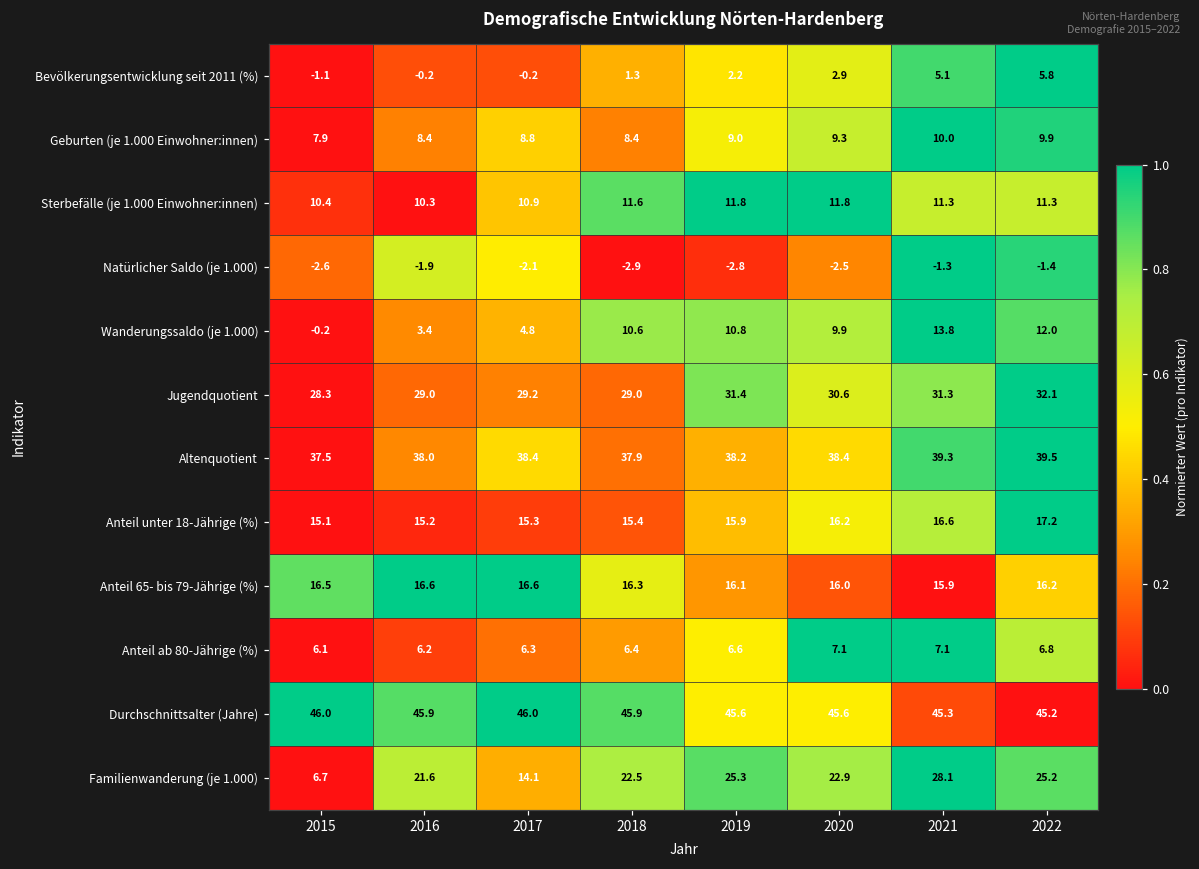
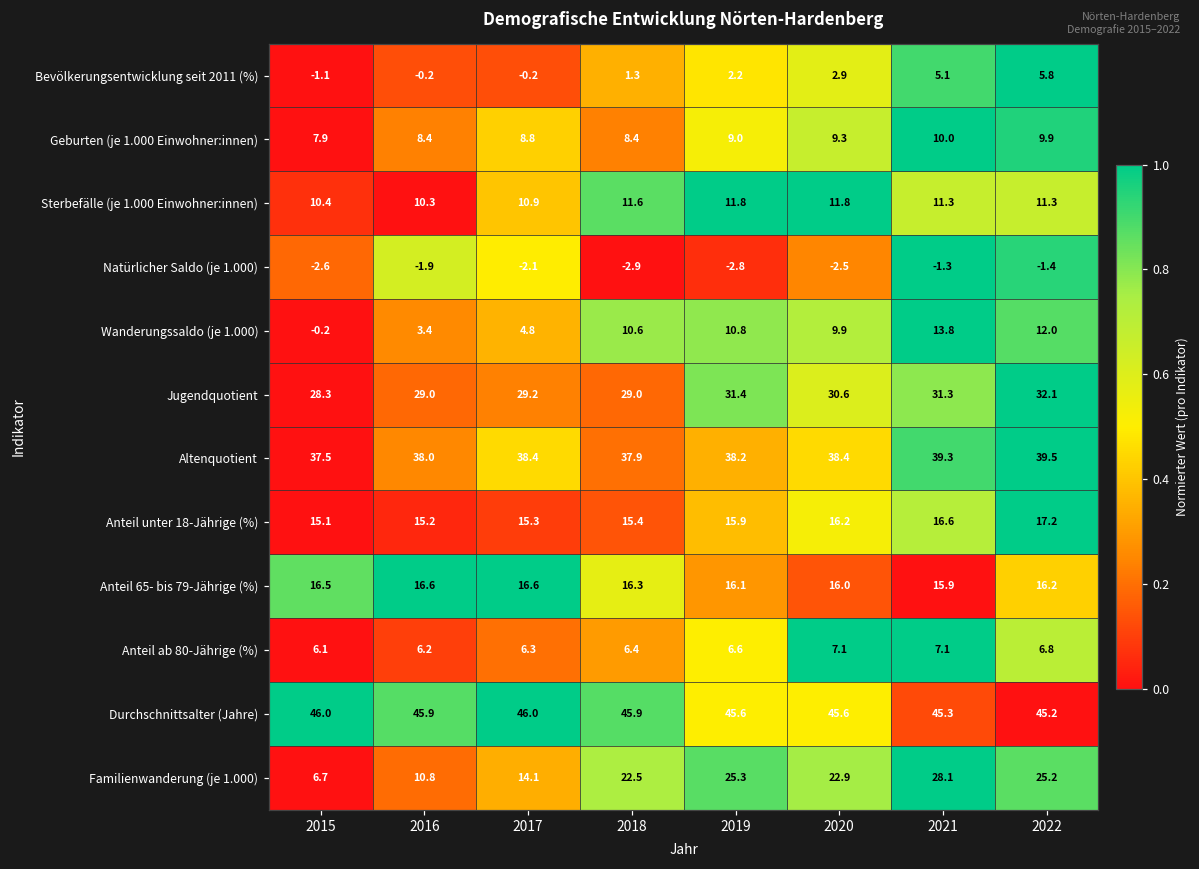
  {
    "Bevölkerungsentwicklung seit 2011 (%)": {
      "2015": -1.1,
      "2016": -0.2,
      "2017": -0.2,
      "2018": 1.3,
      "2019": 2.2,
      "2020": 2.9,
      "2021": 5.1,
      "2022": 5.8
    },
    "Geburten (je 1.000 Einwohner:innen)": {
      "2015": 7.9,
      "2016": 8.4,
      "2017": 8.8,
      "2018": 8.4,
      "2019": 9.0,
      "2020": 9.3,
      "2021": 10.0,
      "2022": 9.9
    },
    "Sterbefälle (je 1.000 Einwohner:innen)": {
      "2015": 10.4,
      "2016": 10.3,
      "2017": 10.9,
      "2018": 11.6,
      "2019": 11.8,
      "2020": 11.8,
      "2021": 11.3,
      "2022": 11.3
    },
    "Natürlicher Saldo (je 1.000)": {
      "2015": -2.6,
      "2016": -1.9,
      "2017": -2.1,
      "2018": -2.9,
      "2019": -2.8,
      "2020": -2.5,
      "2021": -1.3,
      "2022": -1.4
    },
    "Wanderungssaldo (je 1.000)": {
      "2015": -0.2,
      "2016": 3.4,
      "2017": 4.8,
      "2018": 10.6,
      "2019": 10.8,
      "2020": 9.9,
      "2021": 13.8,
      "2022": 12.0
    },
    "Jugendquotient": {
      "2015": 28.3,
      "2016": 29.0,
      "2017": 29.2,
      "2018": 29.0,
      "2019": 31.4,
      "2020": 30.6,
      "2021": 31.3,
      "2022": 32.1
    },
    "Altenquotient": {
      "2015": 37.5,
      "2016": 38.0,
      "2017": 38.4,
      "2018": 37.9,
      "2019": 38.2,
      "2020": 38.4,
      "2021": 39.3,
      "2022": 39.5
    },
    "Anteil unter 18-Jährige (%)": {
      "2015": 15.1,
      "2016": 15.2,
      "2017": 15.3,
      "2018": 15.4,
      "2019": 15.9,
      "2020": 16.2,
      "2021": 16.6,
      "2022": 17.2
    },
    "Anteil 65- bis 79-Jährige (%)": {
      "2015": 16.5,
      "2016": 16.6,
      "2017": 16.6,
      "2018": 16.3,
      "2019": 16.1,
      "2020": 16.0,
      "2021": 15.9,
      "2022": 16.2
    },
    "Anteil ab 80-Jährige (%)": {
      "2015": 6.1,
      "2016": 6.2,
      "2017": 6.3,
      "2018": 6.4,
      "2019": 6.6,
      "2020": 7.1,
      "2021": 7.1,
      "2022": 6.8
    },
    "Durchschnittsalter (Jahre)": {
      "2015": 46.0,
      "2016": 45.9,
      "2017": 46.0,
      "2018": 45.9,
      "2019": 45.6,
      "2020": 45.6,
      "2021": 45.3,
      "2022": 45.2
    },
    "Familienwanderung (je 1.000)": {
      "2015": 6.7,
-     "2016": 21.6,
+     "2016": 10.8,
      "2017": 14.1,
      "2018": 22.5,
      "2019": 25.3,
      "2020": 22.9,
      "2021": 28.1,
      "2022": 25.2
    }
  }
